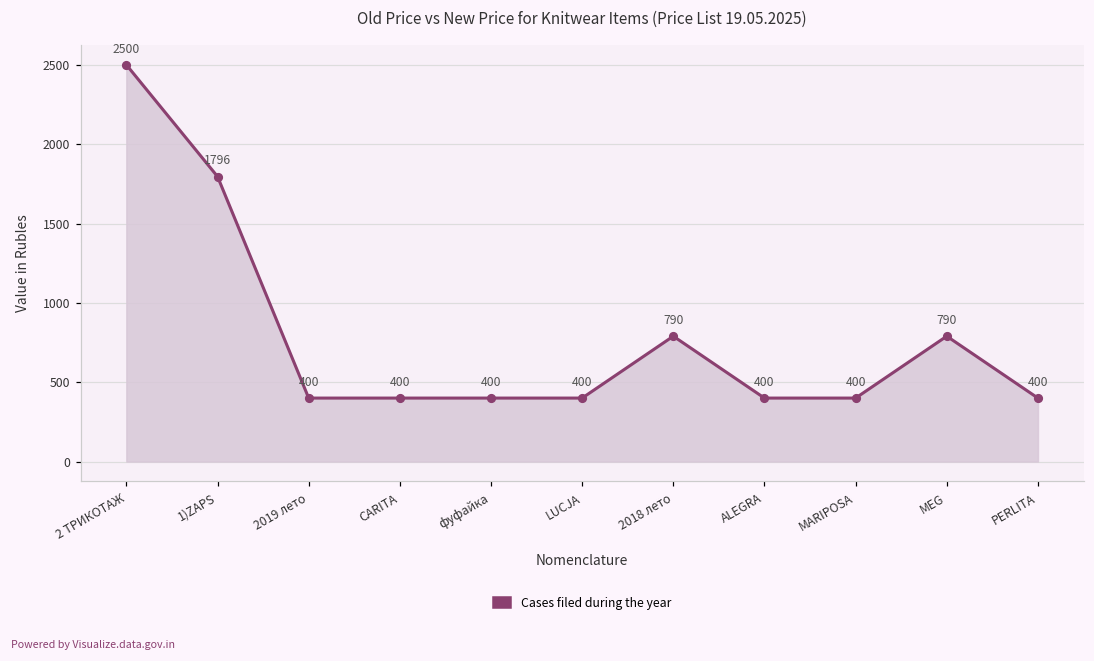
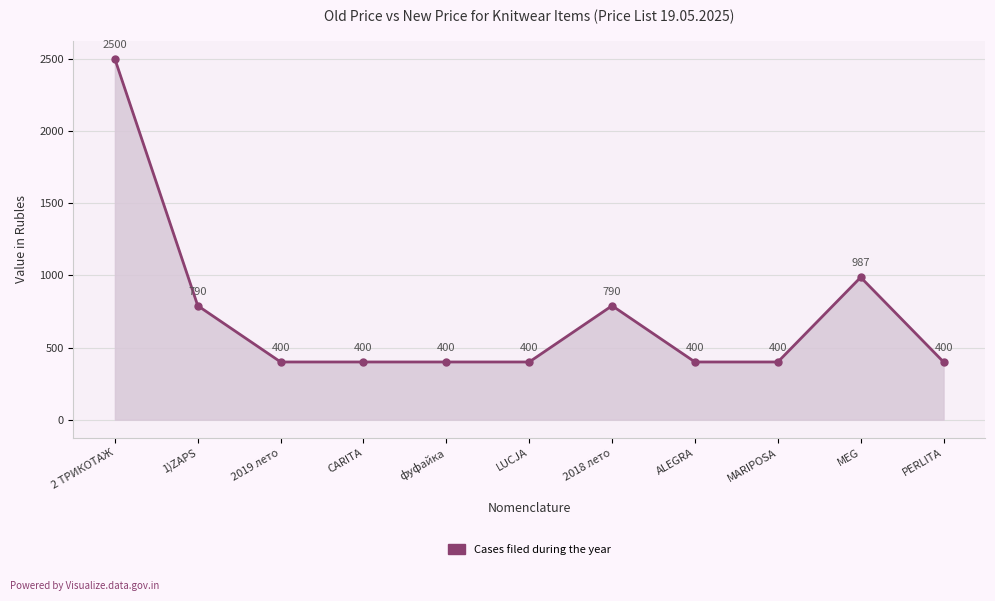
  {
    "2 ТРИКОТАЖ": 2500,
-   "1)ZAPS": 1796,
+   "1)ZAPS": 790,
    "2019 лето": 400,
    "CARITA": 400,
    "фуфайка": 400,
    "LUCJA": 400,
    "2018 лето": 790,
    "ALEGRA": 400,
    "MARIPOSA": 400,
-   "MEG": 790,
+   "MEG": 987,
    "PERLITA": 400
  }
